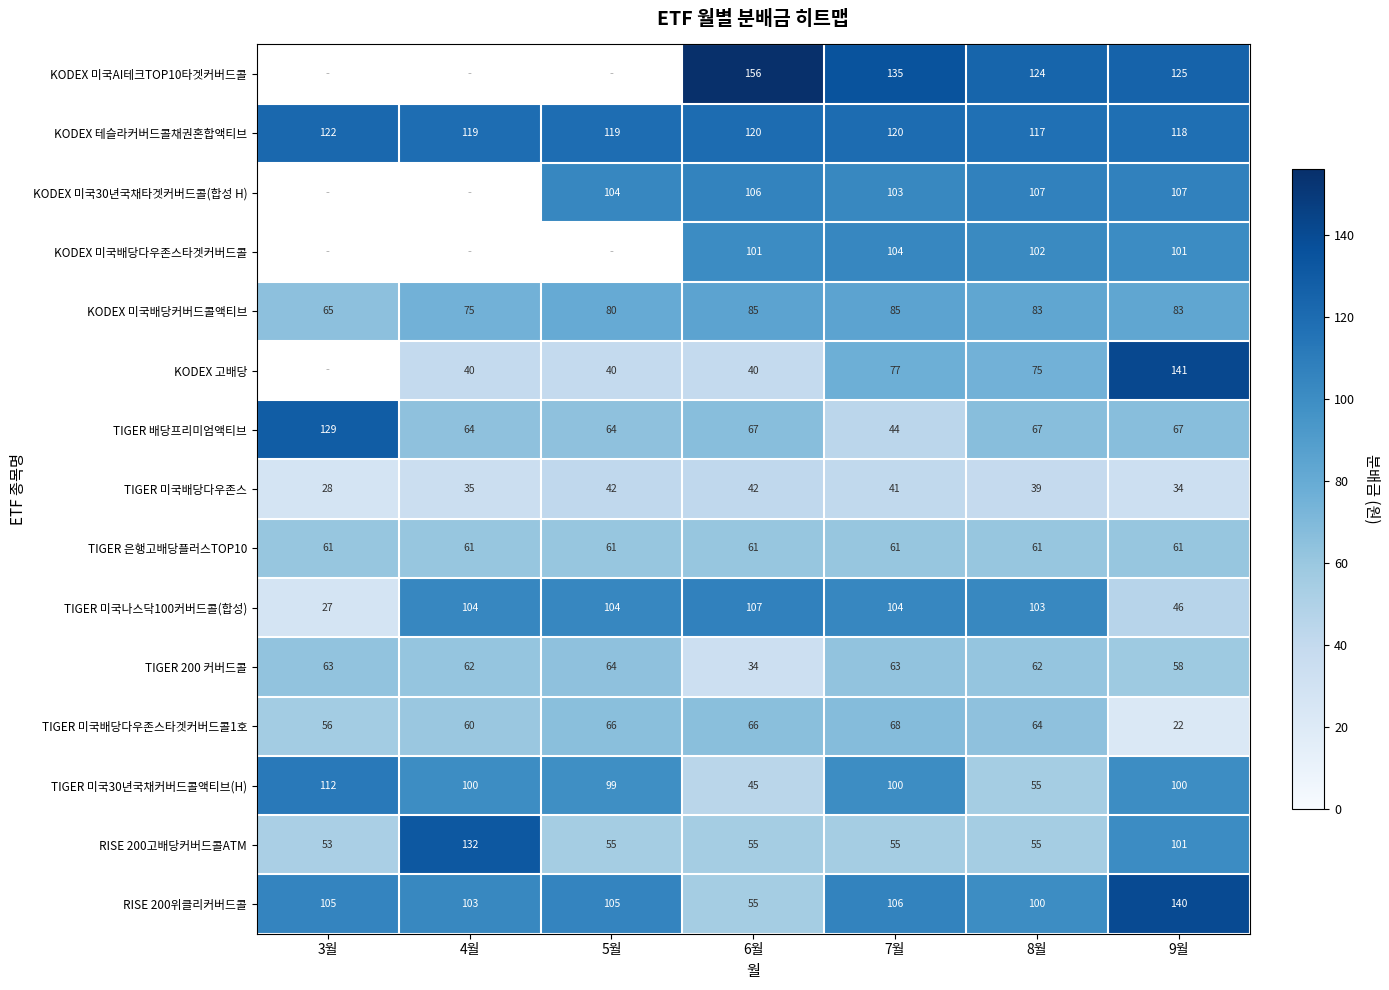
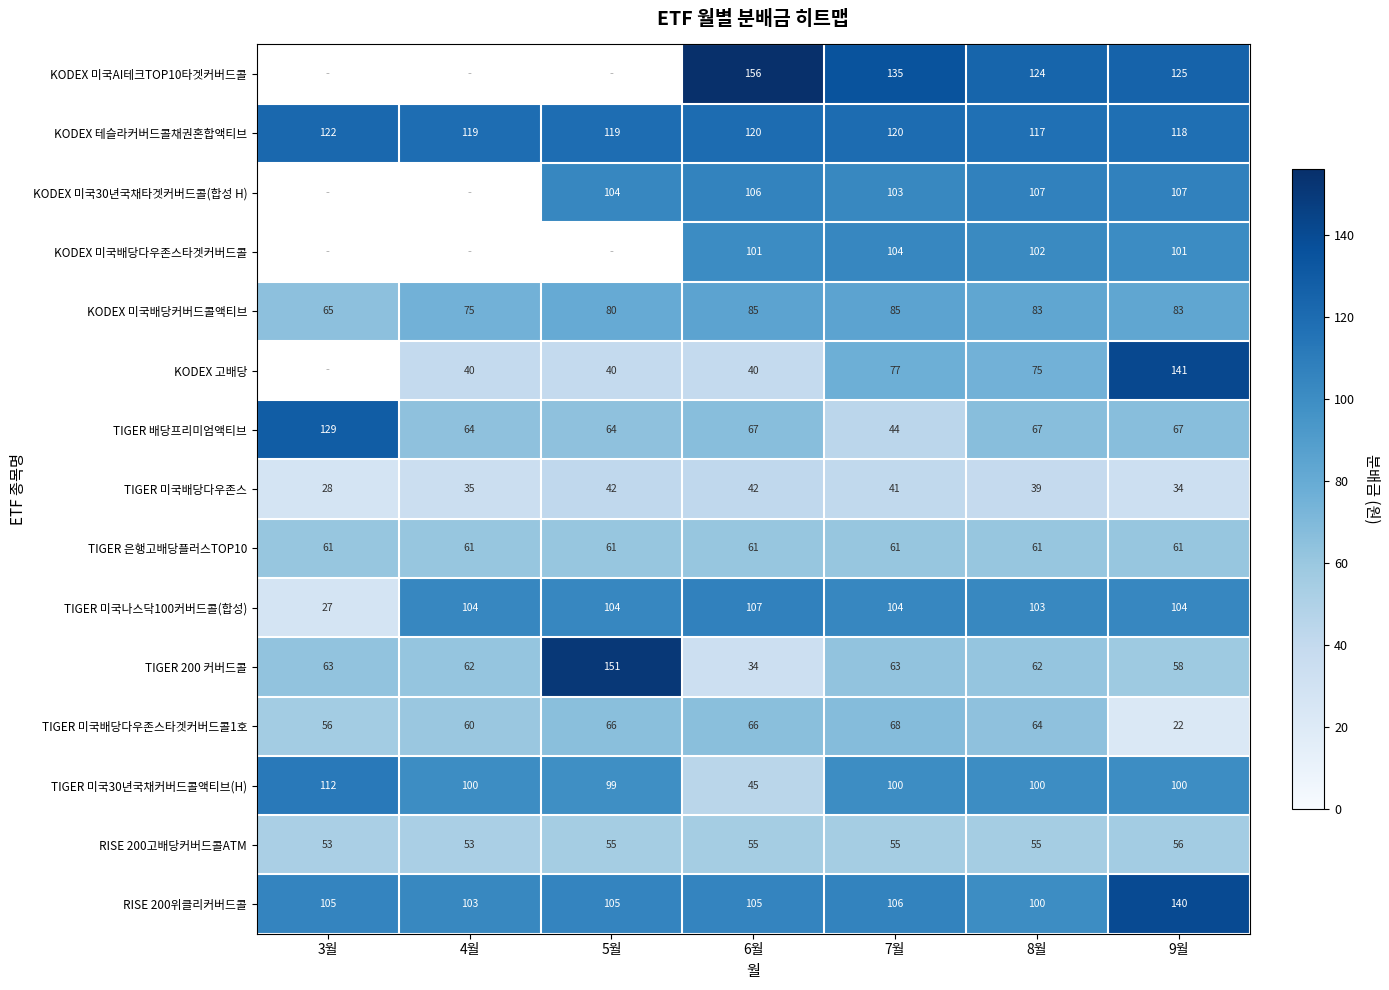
  {
    "KODEX 미국AI테크TOP10타겟커버드콜": {
      "6월": 156,
      "7월": 135,
      "8월": 124,
      "9월": 125
    },
    "KODEX 테슬라커버드콜채권혼합액티브": {
      "3월": 122,
      "4월": 119,
      "5월": 119,
      "6월": 120,
      "7월": 120,
      "8월": 117,
      "9월": 118
    },
    "KODEX 미국30년국채타겟커버드콜(합성 H)": {
      "5월": 104,
      "6월": 106,
      "7월": 103,
      "8월": 107,
      "9월": 107
    },
    "KODEX 미국배당다우존스타겟커버드콜": {
      "6월": 101,
      "7월": 104,
      "8월": 102,
      "9월": 101
    },
    "KODEX 미국배당커버드콜액티브": {
      "3월": 65,
      "4월": 75,
      "5월": 80,
      "6월": 85,
      "7월": 85,
      "8월": 83,
      "9월": 83
    },
    "KODEX 고배당": {
      "4월": 40,
      "5월": 40,
      "6월": 40,
      "7월": 77,
      "8월": 75,
      "9월": 141
    },
    "TIGER 배당프리미엄액티브": {
      "3월": 129,
      "4월": 64,
      "5월": 64,
      "6월": 67,
      "7월": 44,
      "8월": 67,
      "9월": 67
    },
    "TIGER 미국배당다우존스": {
      "3월": 28,
      "4월": 35,
      "5월": 42,
      "6월": 42,
      "7월": 41,
      "8월": 39,
      "9월": 34
    },
    "TIGER 은행고배당플러스TOP10": {
      "3월": 61,
      "4월": 61,
      "5월": 61,
      "6월": 61,
      "7월": 61,
      "8월": 61,
      "9월": 61
    },
    "TIGER 미국나스닥100커버드콜(합성)": {
      "3월": 27,
      "4월": 104,
      "5월": 104,
      "6월": 107,
      "7월": 104,
      "8월": 103,
-     "9월": 46
+     "9월": 104
    },
    "TIGER 200 커버드콜": {
      "3월": 63,
      "4월": 62,
-     "5월": 64,
+     "5월": 151,
      "6월": 34,
      "7월": 63,
      "8월": 62,
      "9월": 58
    },
    "TIGER 미국배당다우존스타겟커버드콜1호": {
      "3월": 56,
      "4월": 60,
      "5월": 66,
      "6월": 66,
      "7월": 68,
      "8월": 64,
      "9월": 22
    },
    "TIGER 미국30년국채커버드콜액티브(H)": {
      "3월": 112,
      "4월": 100,
      "5월": 99,
      "6월": 45,
      "7월": 100,
-     "8월": 55,
+     "8월": 100,
      "9월": 100
    },
    "RISE 200고배당커버드콜ATM": {
      "3월": 53,
-     "4월": 132,
+     "4월": 53,
      "5월": 55,
      "6월": 55,
      "7월": 55,
      "8월": 55,
-     "9월": 101
+     "9월": 56
    },
    "RISE 200위클리커버드콜": {
      "3월": 105,
      "4월": 103,
      "5월": 105,
-     "6월": 55,
+     "6월": 105,
      "7월": 106,
      "8월": 100,
      "9월": 140
    }
  }
